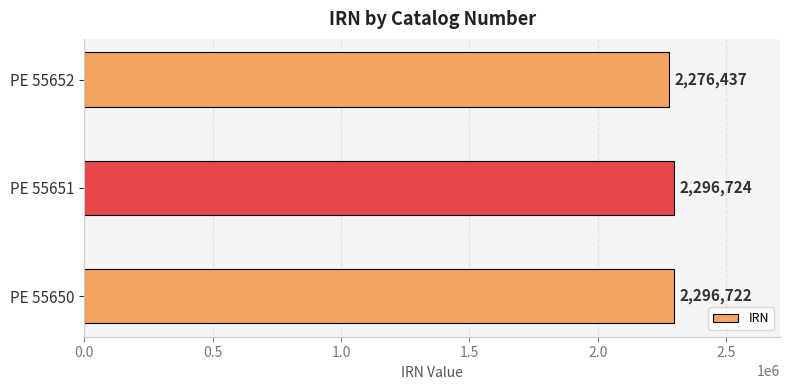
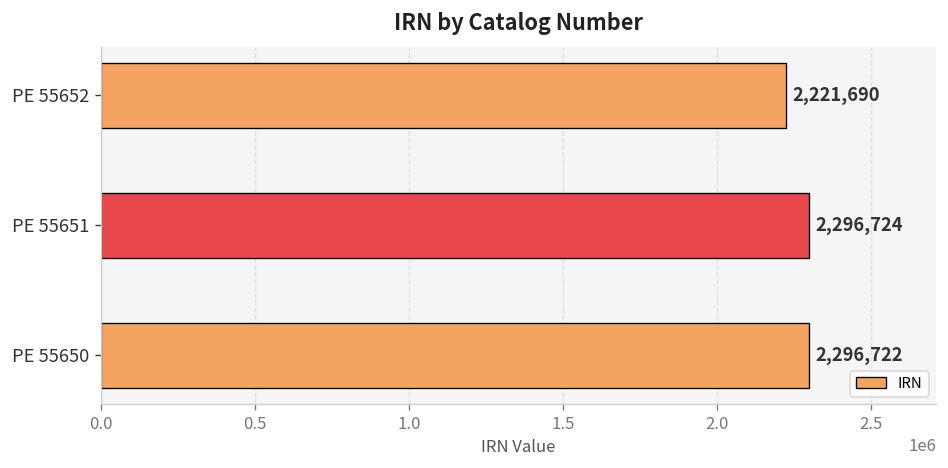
  {
-   "PE 55652": "2,276,437",
+   "PE 55652": "2,221,690",
    "PE 55651": "2,296,724",
    "PE 55650": "2,296,722"
  }
